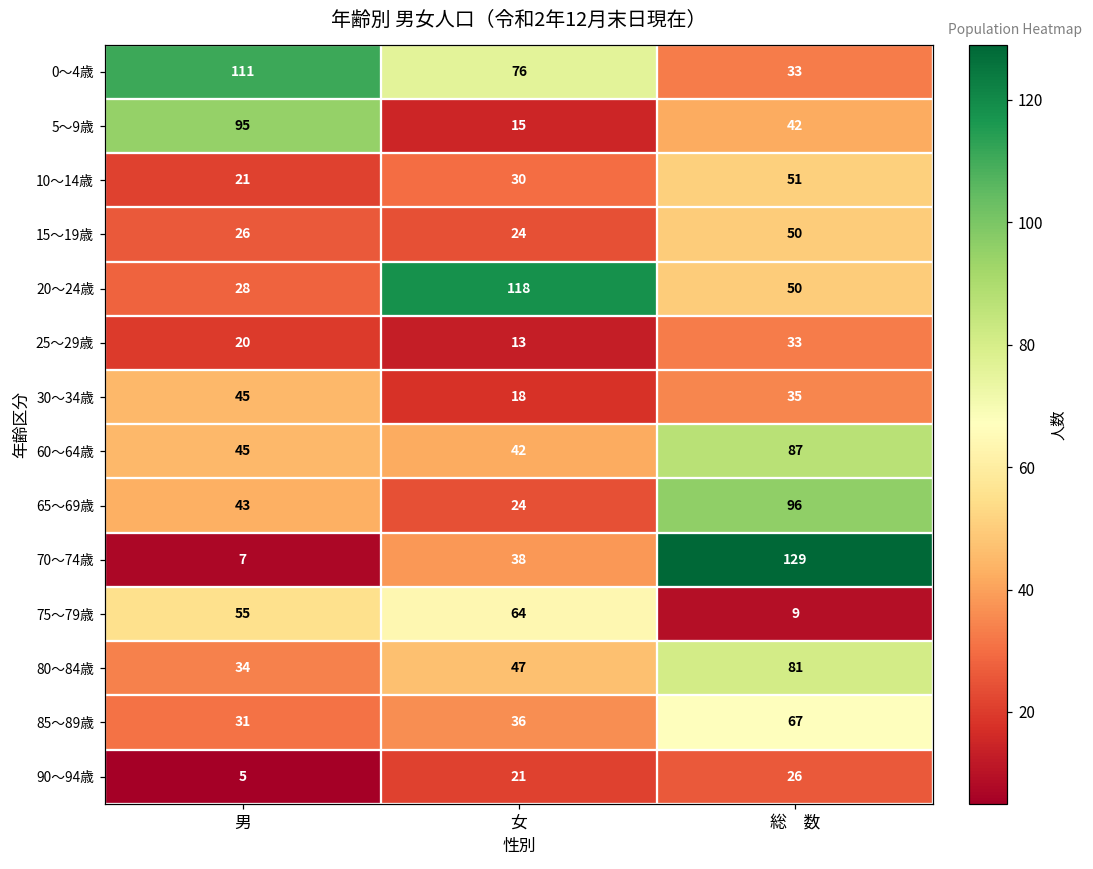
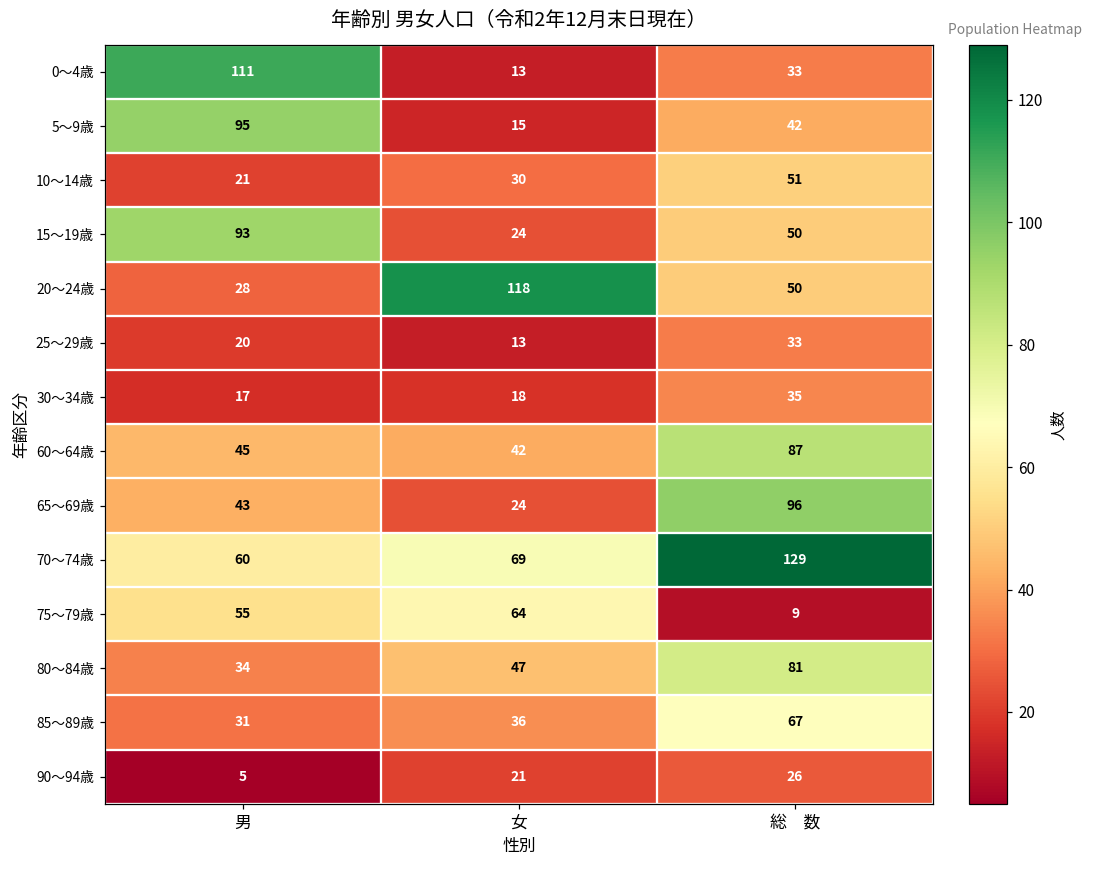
  {
    "0～4歳": {
      "男": 111,
-     "女": 76,
+     "女": 13,
      "総 数": 33
    },
    "5～9歳": {
      "男": 95,
      "女": 15,
      "総 数": 42
    },
    "10～14歳": {
      "男": 21,
      "女": 30,
      "総 数": 51
    },
    "15～19歳": {
-     "男": 26,
+     "男": 93,
      "女": 24,
      "総 数": 50
    },
    "20～24歳": {
      "男": 28,
      "女": 118,
      "総 数": 50
    },
    "25～29歳": {
      "男": 20,
      "女": 13,
      "総 数": 33
    },
    "30～34歳": {
-     "男": 45,
+     "男": 17,
      "女": 18,
      "総 数": 35
    },
    "60～64歳": {
      "男": 45,
      "女": 42,
      "総 数": 87
    },
    "65～69歳": {
      "男": 43,
      "女": 24,
      "総 数": 96
    },
    "70～74歳": {
-     "男": 7,
-     "女": 38,
+     "男": 60,
+     "女": 69,
      "総 数": 129
    },
    "75～79歳": {
      "男": 55,
      "女": 64,
      "総 数": 9
    },
    "80～84歳": {
      "男": 34,
      "女": 47,
      "総 数": 81
    },
    "85～89歳": {
      "男": 31,
      "女": 36,
      "総 数": 67
    },
    "90～94歳": {
      "男": 5,
      "女": 21,
      "総 数": 26
    }
  }
